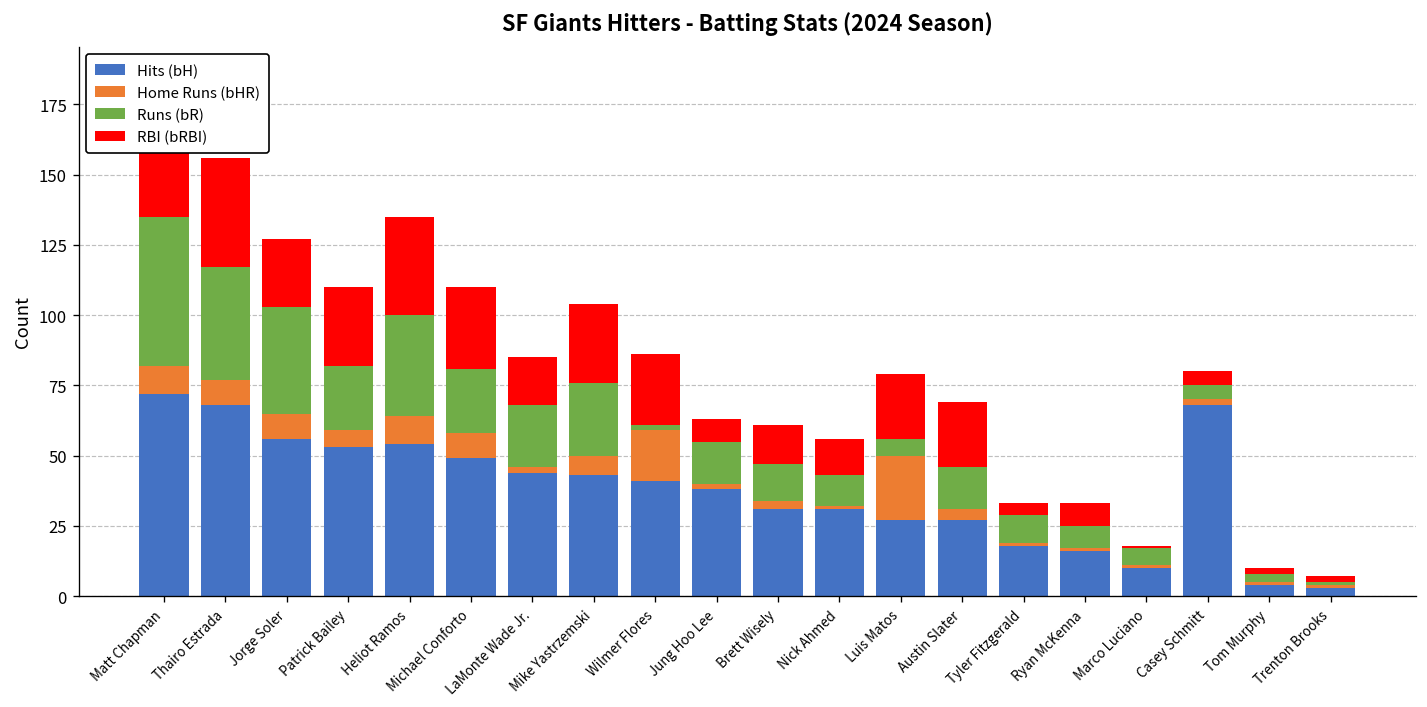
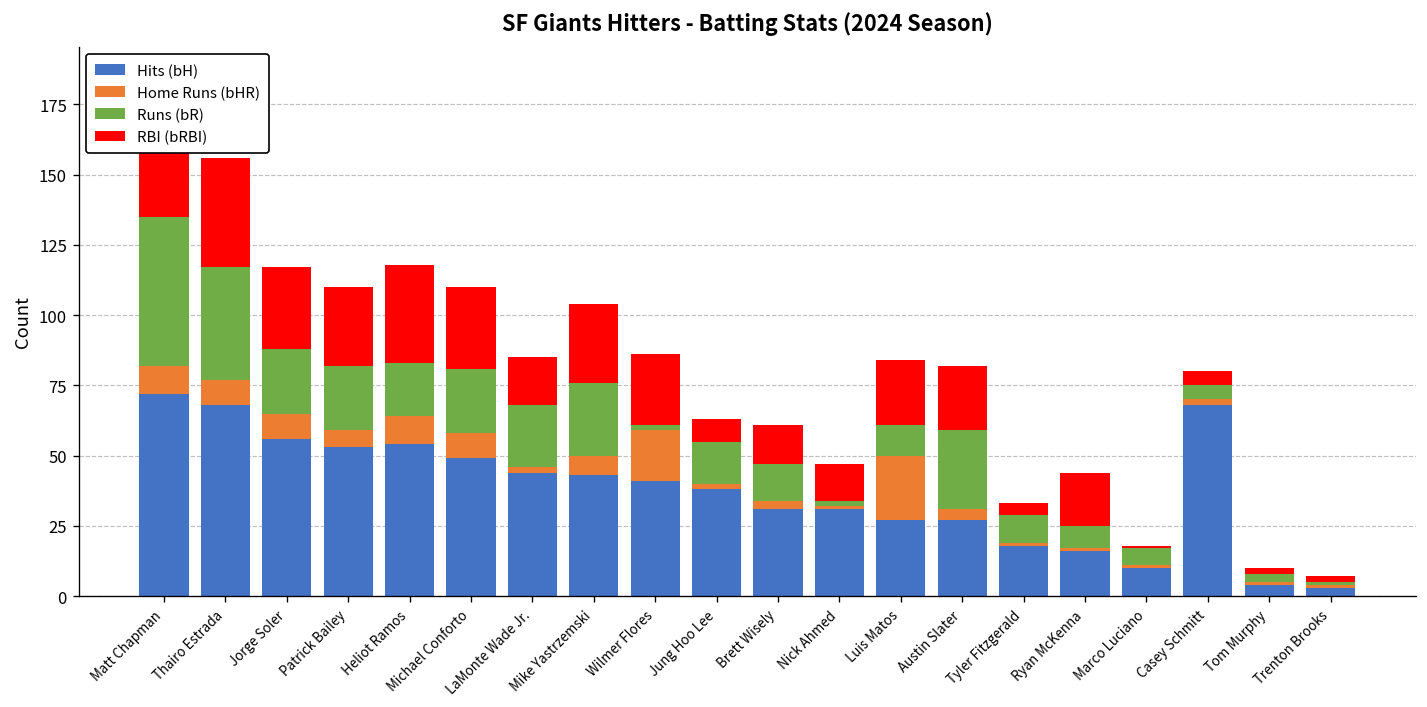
  {
    "Hits (bH)": {
      "Matt Chapman": 72,
      "Thairo Estrada": 68,
      "Jorge Soler": 56,
      "Patrick Bailey": 53,
      "Heliot Ramos": 54,
      "Michael Conforto": 49,
      "LaMonte Wade Jr.": 44,
      "Mike Yastrzemski": 43,
      "Wilmer Flores": 41,
      "Jung Hoo Lee": 38,
      "Brett Wisely": 31,
      "Nick Ahmed": 31,
      "Luis Matos": 27,
      "Austin Slater": 27,
      "Tyler Fitzgerald": 18,
      "Ryan McKenna": 16,
      "Marco Luciano": 10,
      "Casey Schmitt": 68,
      "Tom Murphy": 4,
      "Trenton Brooks": 3
    },
    "Home Runs (bHR)": {
      "Matt Chapman": 10,
      "Thairo Estrada": 9,
      "Jorge Soler": 9,
      "Patrick Bailey": 6,
      "Heliot Ramos": 10,
      "Michael Conforto": 9,
      "LaMonte Wade Jr.": 2,
      "Mike Yastrzemski": 7,
      "Wilmer Flores": 18,
      "Jung Hoo Lee": 2,
      "Brett Wisely": 3,
      "Luis Matos": 23,
      "Austin Slater": 4,
      "Casey Schmitt": 2
    },
    "Runs (bR)": {
      "Matt Chapman": 53,
      "Thairo Estrada": 40,
-     "Jorge Soler": 38,
+     "Jorge Soler": 23,
      "Patrick Bailey": 23,
-     "Heliot Ramos": 36,
+     "Heliot Ramos": 19,
      "Michael Conforto": 23,
      "LaMonte Wade Jr.": 22,
      "Mike Yastrzemski": 26,
      "Wilmer Flores": 2,
      "Jung Hoo Lee": 15,
      "Brett Wisely": 13,
-     "Nick Ahmed": 11,
-     "Luis Matos": 6,
-     "Austin Slater": 15,
+     "Nick Ahmed": 2,
+     "Luis Matos": 11,
+     "Austin Slater": 28,
      "Tyler Fitzgerald": 10,
      "Ryan McKenna": 8,
      "Marco Luciano": 6,
      "Casey Schmitt": 5,
      "Tom Murphy": 3
    },
    "RBI (bRBI)": {
      "Thairo Estrada": 39,
-     "Jorge Soler": 24,
+     "Jorge Soler": 29,
      "Patrick Bailey": 28,
      "Heliot Ramos": 35,
      "Michael Conforto": 29,
      "LaMonte Wade Jr.": 17,
      "Mike Yastrzemski": 28,
      "Wilmer Flores": 25,
      "Jung Hoo Lee": 8,
      "Brett Wisely": 14,
      "Nick Ahmed": 13,
      "Luis Matos": 23,
      "Austin Slater": 23,
      "Tyler Fitzgerald": 4,
-     "Ryan McKenna": 8,
+     "Ryan McKenna": 19,
      "Casey Schmitt": 5,
      "Tom Murphy": 2,
      "Trenton Brooks": 2
    }
  }
